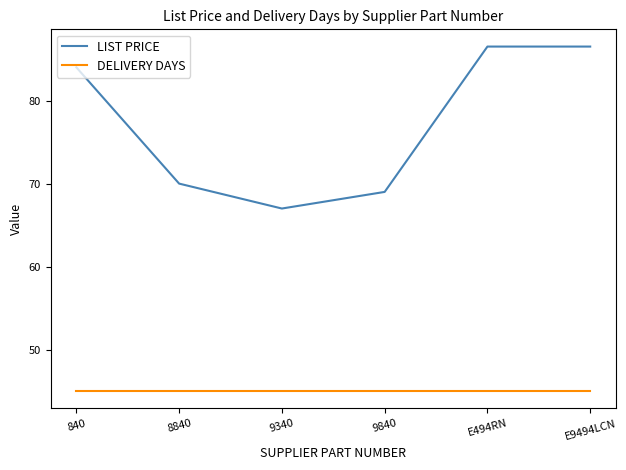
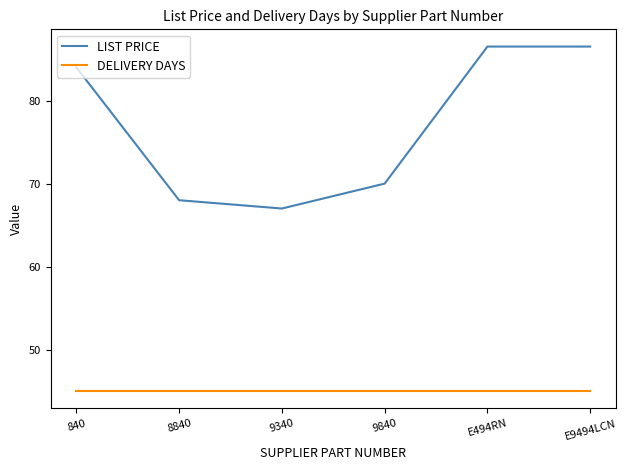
  {
    "LIST PRICE": {
-     "8840": 70,
+     "8840": 68,
      "9340": 67,
-     "9840": 69,
+     "9840": 70,
      "E494RN": 87,
      "E9494LCN": 87
    },
    "DELIVERY DAYS": {
      "840": 45,
      "8840": 45,
      "9340": 45,
      "9840": 45,
      "E494RN": 45,
      "E9494LCN": 45
    }
  }
